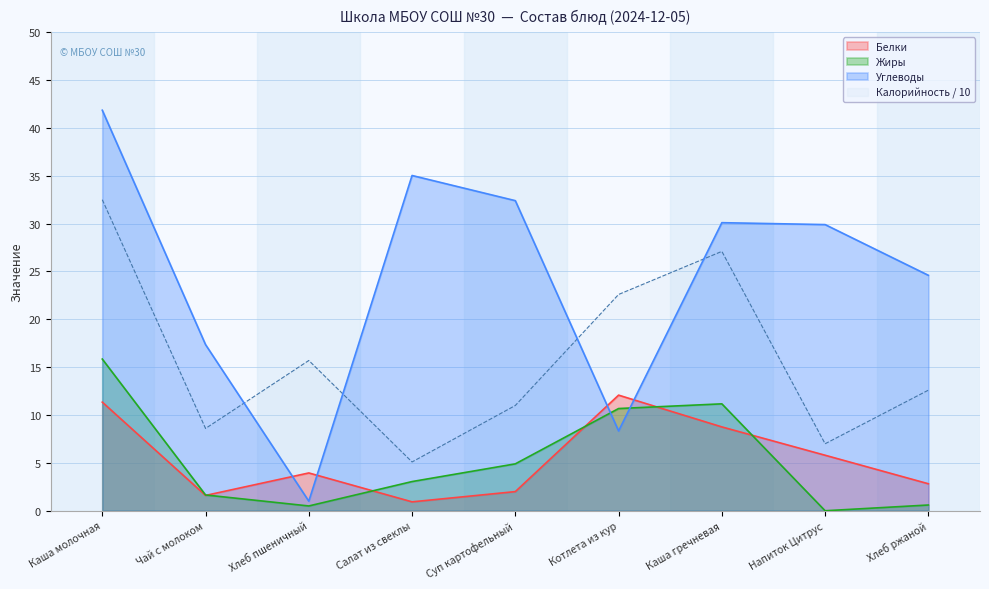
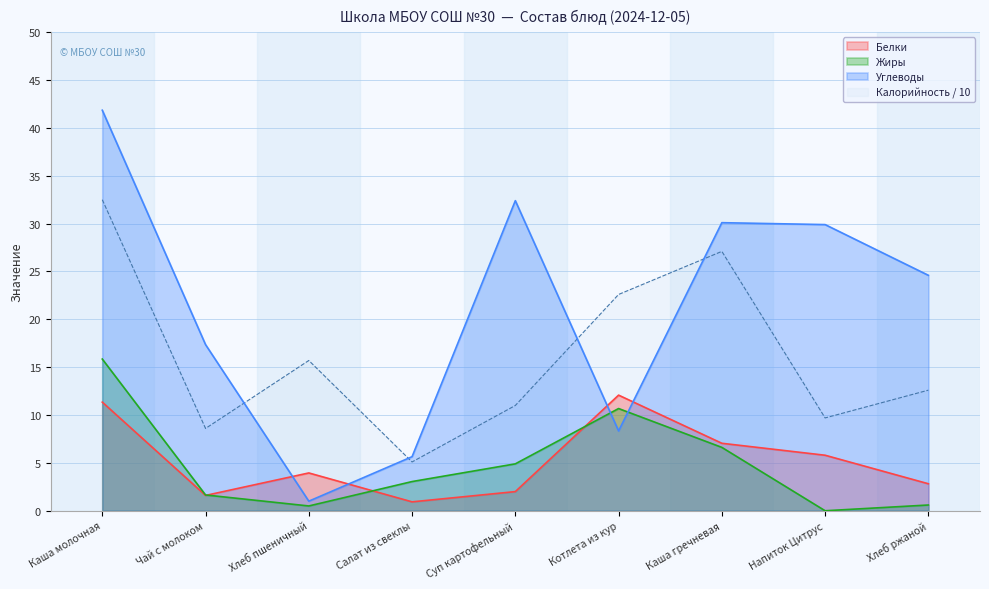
  {
    "Белки": {
      "Каша молочная": 11,
      "Хлеб пшеничный": 4,
      "Салат из свеклы": 1,
      "Суп картофельный": 2,
      "Котлета из кур": 12,
-     "Каша гречневая": 9,
+     "Каша гречневая": 7,
      "Напиток Цитрус": 6,
      "Хлеб ржаной": 3
    },
    "Жиры": {
      "Каша молочная": 16,
      "Хлеб пшеничный": 1,
      "Салат из свеклы": 3,
      "Суп картофельный": 5,
      "Котлета из кур": 11,
-     "Каша гречневая": 11,
+     "Каша гречневая": 7,
      "Напиток Цитрус": 0,
      "Хлеб ржаной": 1
    },
    "Углеводы": {
      "Каша молочная": 42,
      "Чай с молоком": 17,
      "Хлеб пшеничный": 1,
-     "Салат из свеклы": 35,
+     "Салат из свеклы": 6,
      "Суп картофельный": 32,
      "Котлета из кур": 8,
      "Каша гречневая": 30,
      "Напиток Цитрус": 30,
      "Хлеб ржаной": 25
    },
    "Калорийность / 10": {
      "Каша молочная": 33,
      "Чай с молоком": 9,
      "Хлеб пшеничный": 16,
      "Салат из свеклы": 5,
      "Суп картофельный": 11,
      "Котлета из кур": 23,
      "Каша гречневая": 27,
-     "Напиток Цитрус": 7,
+     "Напиток Цитрус": 10,
      "Хлеб ржаной": 13
    }
  }
